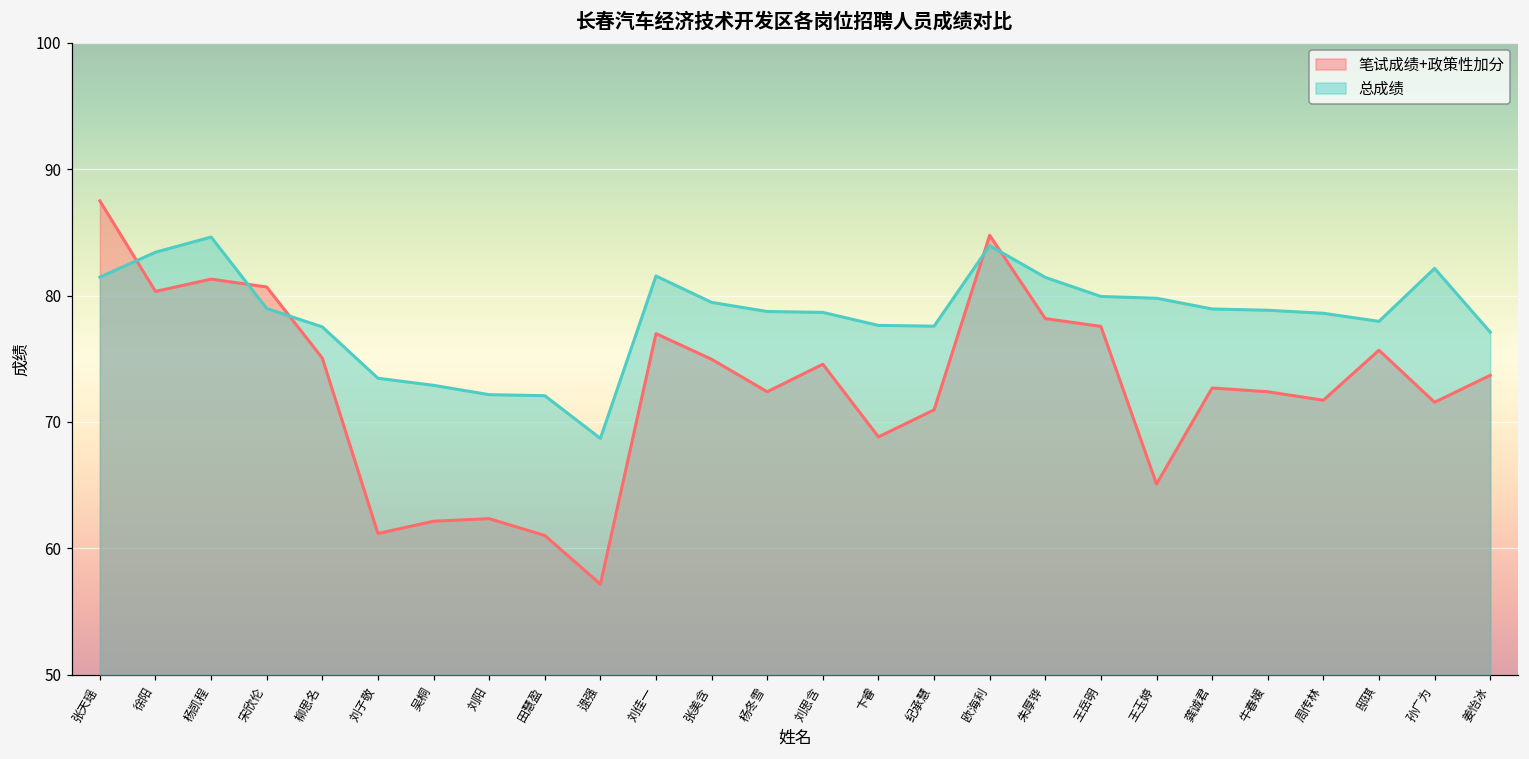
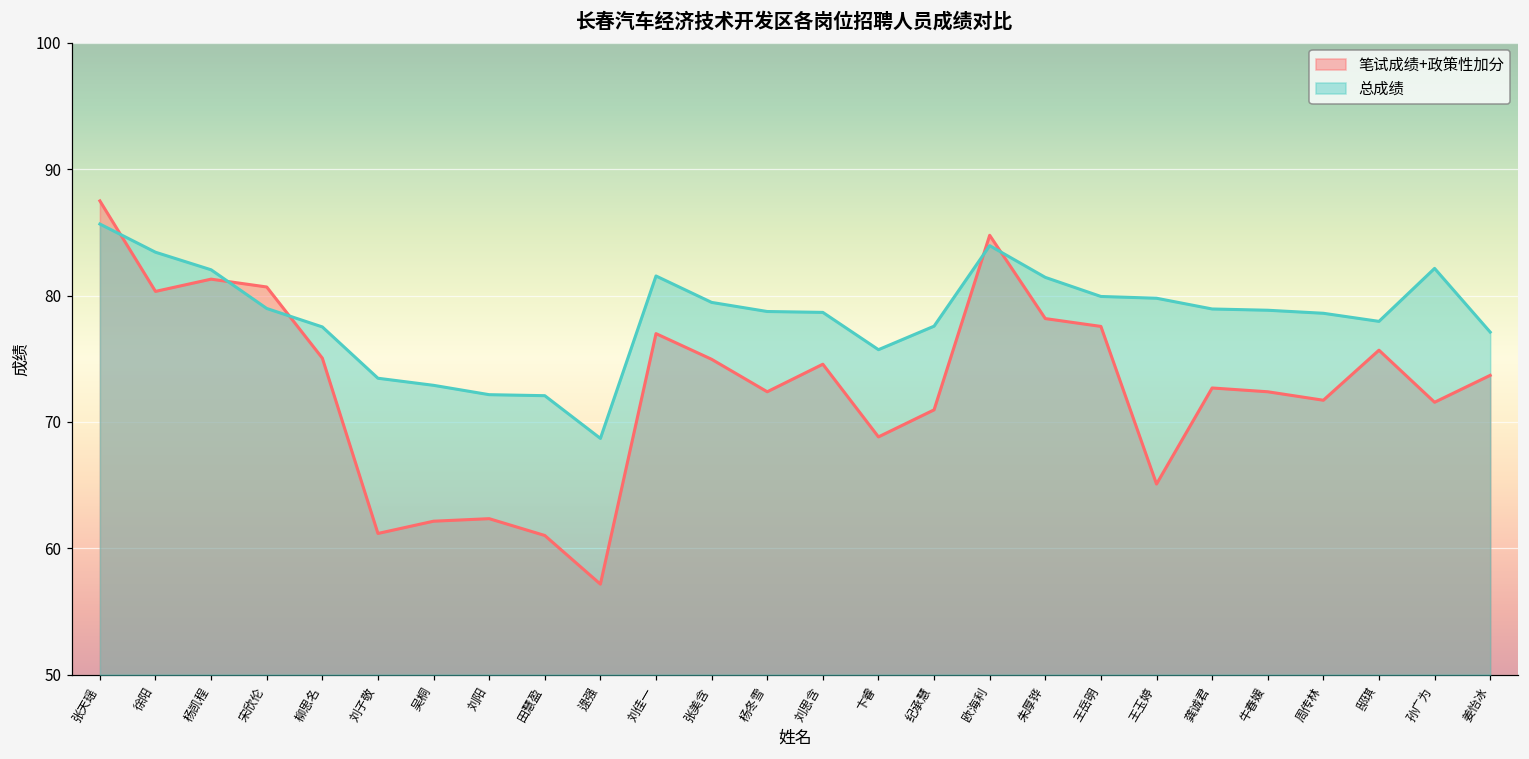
  {
    "笔试成绩+政策性加分": {
      "张天瑶": 87.5,
      "徐阳": 80.3,
      "杨凯程": 81.3,
      "宋欣伦": 80.7,
      "柳思名": 75.1,
      "刘子敬": 61.2,
      "吴桐": 62.2,
      "刘阳": 62.4,
      "田慧盈": 61.0,
      "逯强": 57.2,
      "刘佳一": 77.0,
      "张美含": 75.0,
      "杨冬雪": 72.4,
      "刘思含": 74.6,
      "卞睿": 68.8,
      "纪承慧": 71.0,
      "欧海利": 84.8,
      "朱厚铧": 78.2,
      "王岳明": 77.6,
      "王玉婷": 65.1,
      "龚诚君": 72.7,
      "牛春媛": 72.4,
      "周传林": 71.7,
      "邸琪": 75.7,
      "孙广为": 71.6,
      "姜怡冰": 73.7
    },
    "总成绩": {
-     "张天瑶": 81.5,
+     "张天瑶": 85.7,
      "徐阳": 83.4,
-     "杨凯程": 84.6,
+     "杨凯程": 82.0,
      "宋欣伦": 79.0,
      "柳思名": 77.5,
      "刘子敬": 73.5,
      "吴桐": 72.9,
      "刘阳": 72.2,
      "田慧盈": 72.1,
      "逯强": 68.7,
      "刘佳一": 81.6,
      "张美含": 79.5,
      "杨冬雪": 78.7,
      "刘思含": 78.7,
-     "卞睿": 77.6,
+     "卞睿": 75.7,
      "纪承慧": 77.6,
      "欧海利": 84.0,
      "朱厚铧": 81.4,
      "王岳明": 79.9,
      "王玉婷": 79.8,
      "龚诚君": 78.9,
      "牛春媛": 78.8,
      "周传林": 78.6,
      "邸琪": 78.0,
      "孙广为": 82.2,
      "姜怡冰": 77.1
    }
  }
